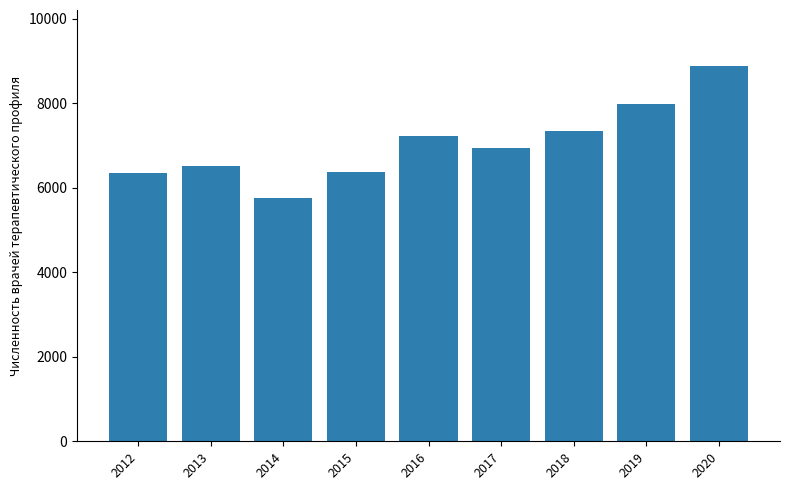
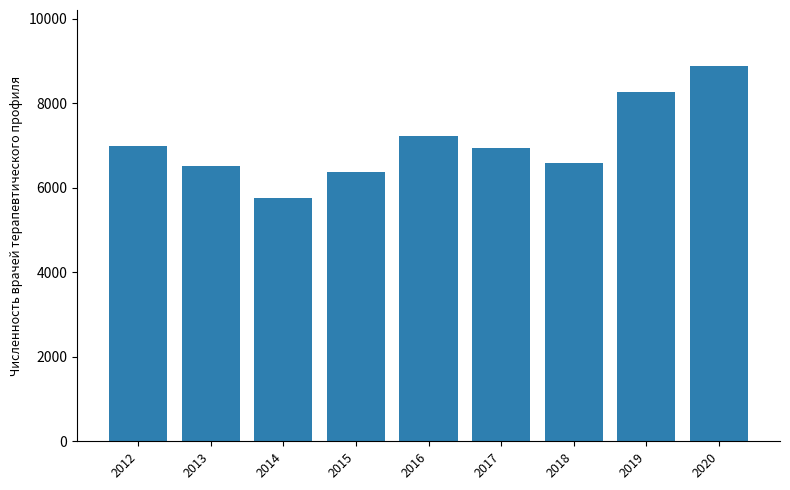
  {
-   "2012": 6300,
+   "2012": 7000,
    "2013": 6500,
    "2014": 5800,
    "2015": 6400,
    "2016": 7200,
    "2017": 6900,
-   "2018": 7300,
-   "2019": 8000,
+   "2018": 6600,
+   "2019": 8300,
    "2020": 8900
  }
